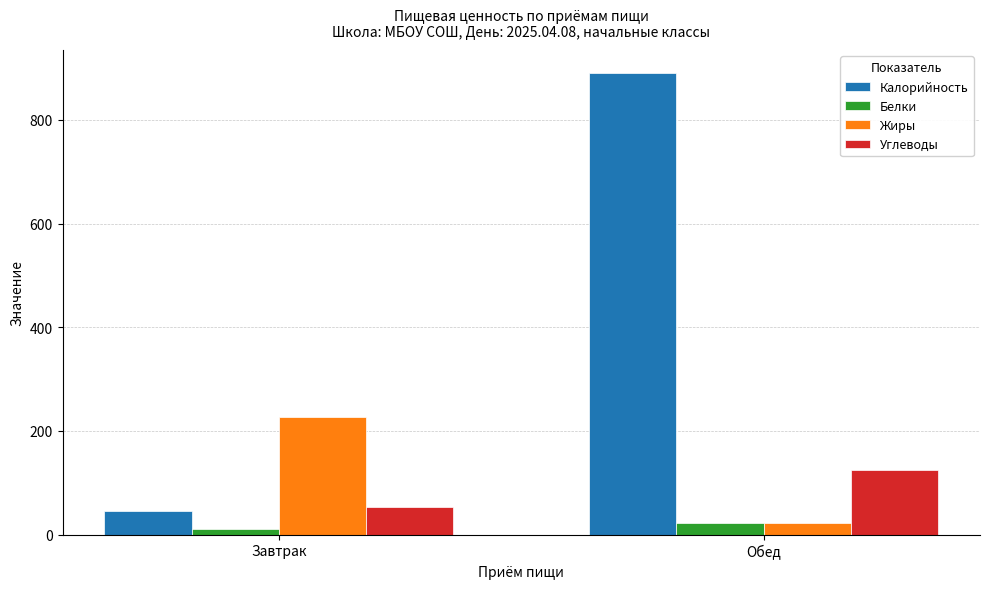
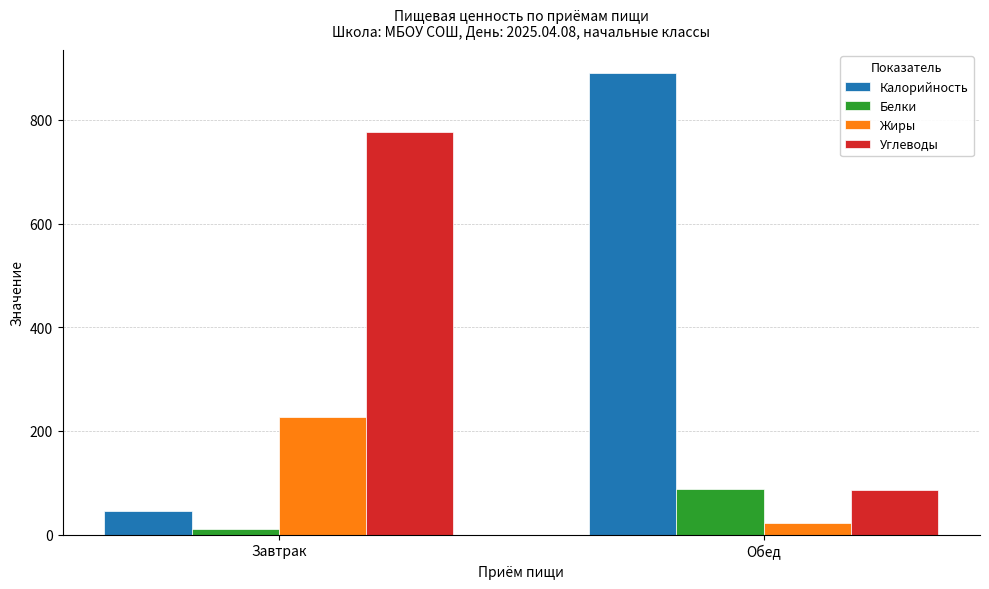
  {
    "Калорийность": {
      "Завтрак": 50,
      "Обед": 890
    },
    "Белки": {
      "Завтрак": 10,
-     "Обед": 20
+     "Обед": 90
    },
    "Жиры": {
      "Завтрак": 230,
      "Обед": 20
    },
    "Углеводы": {
-     "Завтрак": 50,
-     "Обед": 120
+     "Завтрак": 780,
+     "Обед": 90
    }
  }
